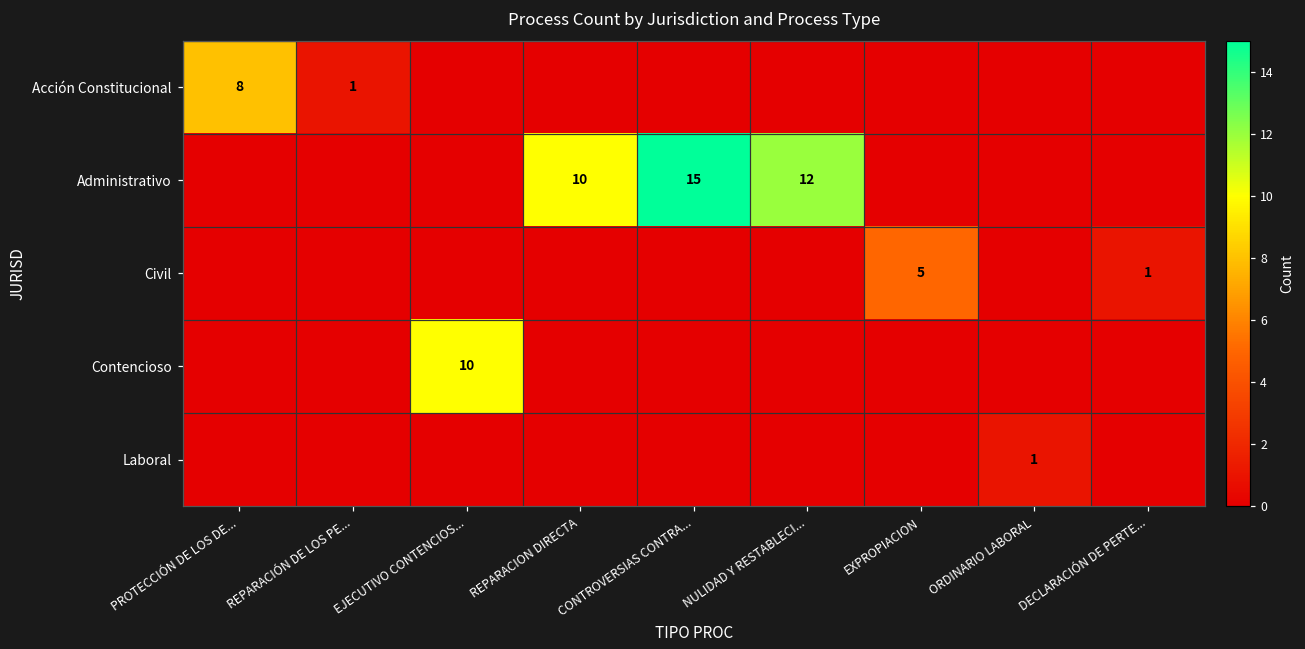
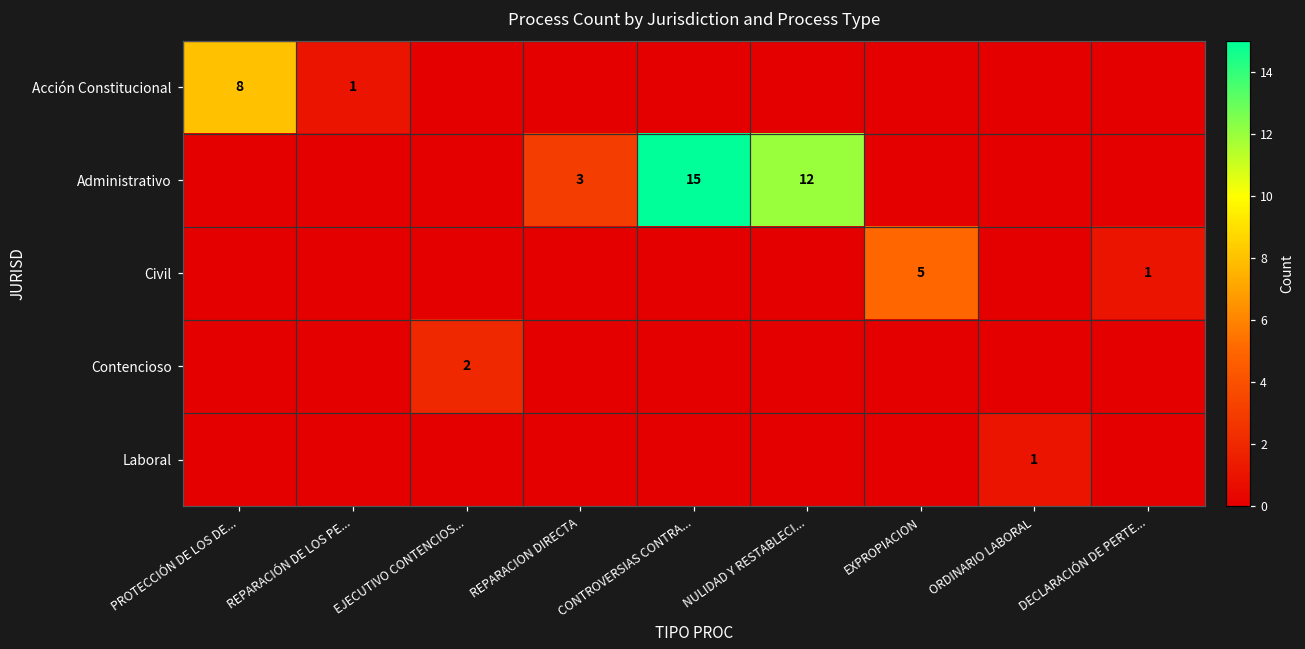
  {
    "Acción Constitucional": {
      "PROTECCIÓN DE LOS DE...": 8,
      "REPARACIÓN DE LOS PE...": 1
    },
    "Administrativo": {
-     "REPARACION DIRECTA": 10,
+     "REPARACION DIRECTA": 3,
      "CONTROVERSIAS CONTRA...": 15,
      "NULIDAD Y RESTABLECI...": 12
    },
    "Civil": {
      "EXPROPIACION": 5,
      "DECLARACIÓN DE PERTE...": 1
    },
    "Contencioso": {
-     "EJECUTIVO CONTENCIOS...": 10
+     "EJECUTIVO CONTENCIOS...": 2
    },
    "Laboral": {
      "ORDINARIO LABORAL": 1
    }
  }
